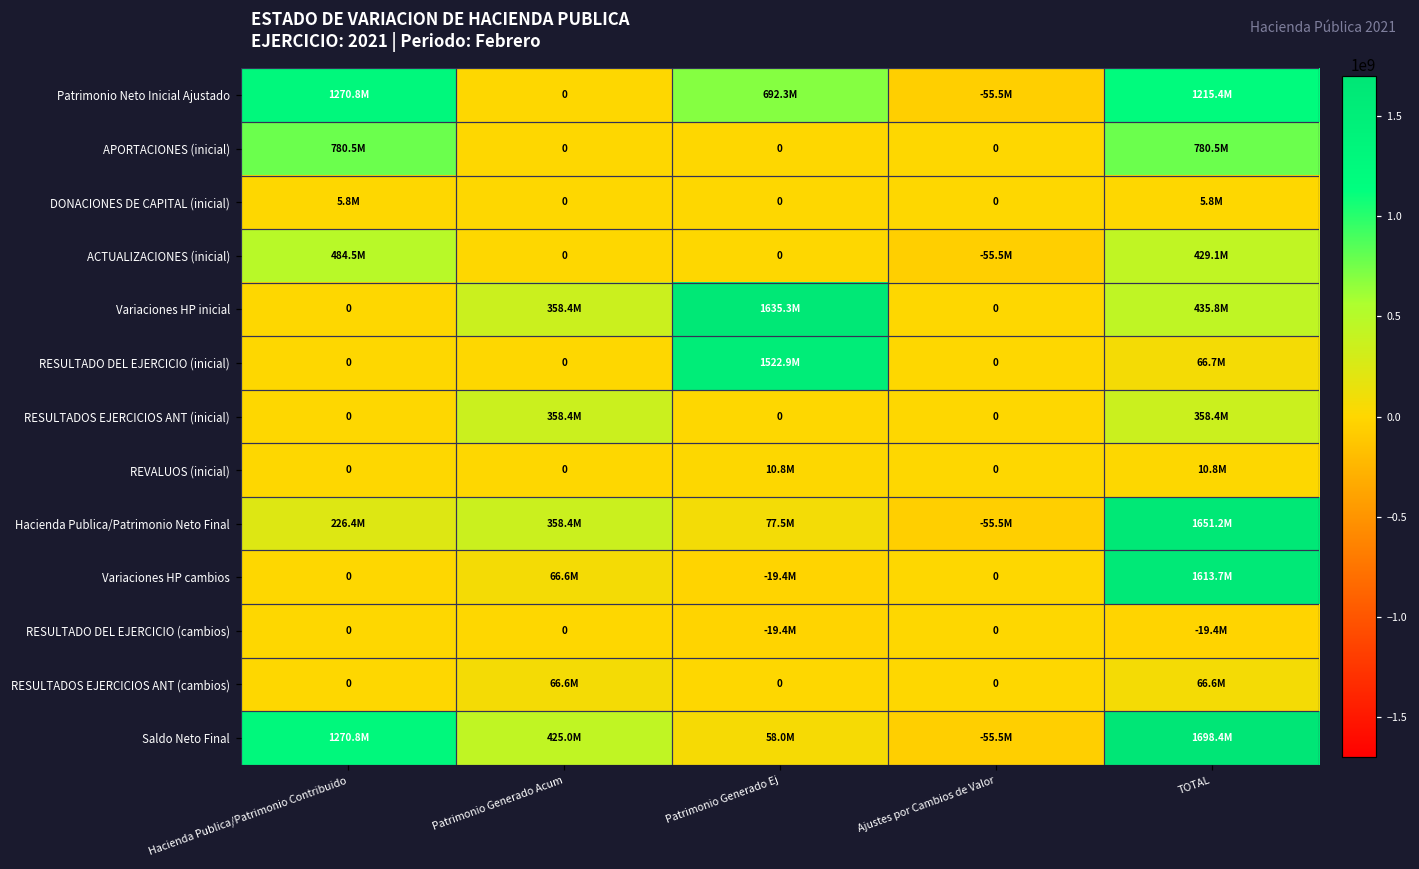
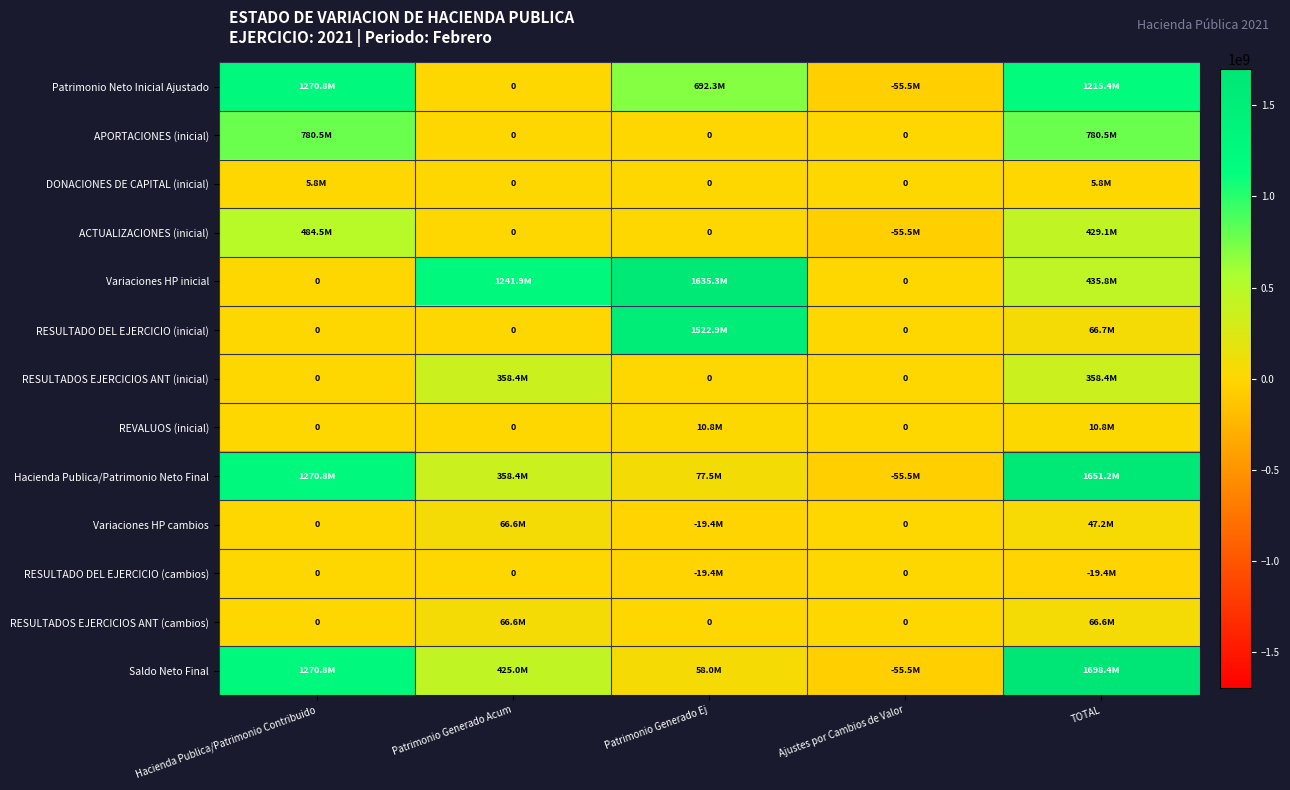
  {
    "Patrimonio Neto Inicial Ajustado": {
      "Hacienda Publica/Patrimonio Contribuido": "1270.8M",
      "Patrimonio Generado Acum": "0",
      "Patrimonio Generado Ej": "692.3M",
      "Ajustes por Cambios de Valor": "-55.5M",
      "TOTAL": "1215.4M"
    },
    "APORTACIONES (inicial)": {
      "Hacienda Publica/Patrimonio Contribuido": "780.5M",
      "Patrimonio Generado Acum": "0",
      "Patrimonio Generado Ej": "0",
      "Ajustes por Cambios de Valor": "0",
      "TOTAL": "780.5M"
    },
    "DONACIONES DE CAPITAL (inicial)": {
      "Hacienda Publica/Patrimonio Contribuido": "5.8M",
      "Patrimonio Generado Acum": "0",
      "Patrimonio Generado Ej": "0",
      "Ajustes por Cambios de Valor": "0",
      "TOTAL": "5.8M"
    },
    "ACTUALIZACIONES (inicial)": {
      "Hacienda Publica/Patrimonio Contribuido": "484.5M",
      "Patrimonio Generado Acum": "0",
      "Patrimonio Generado Ej": "0",
      "Ajustes por Cambios de Valor": "-55.5M",
      "TOTAL": "429.1M"
    },
    "Variaciones HP inicial": {
      "Hacienda Publica/Patrimonio Contribuido": "0",
-     "Patrimonio Generado Acum": "358.4M",
+     "Patrimonio Generado Acum": "1241.9M",
      "Patrimonio Generado Ej": "1635.3M",
      "Ajustes por Cambios de Valor": "0",
      "TOTAL": "435.8M"
    },
    "RESULTADO DEL EJERCICIO (inicial)": {
      "Hacienda Publica/Patrimonio Contribuido": "0",
      "Patrimonio Generado Acum": "0",
      "Patrimonio Generado Ej": "1522.9M",
      "Ajustes por Cambios de Valor": "0",
      "TOTAL": "66.7M"
    },
    "RESULTADOS EJERCICIOS ANT (inicial)": {
      "Hacienda Publica/Patrimonio Contribuido": "0",
      "Patrimonio Generado Acum": "358.4M",
      "Patrimonio Generado Ej": "0",
      "Ajustes por Cambios de Valor": "0",
      "TOTAL": "358.4M"
    },
    "REVALUOS (inicial)": {
      "Hacienda Publica/Patrimonio Contribuido": "0",
      "Patrimonio Generado Acum": "0",
      "Patrimonio Generado Ej": "10.8M",
      "Ajustes por Cambios de Valor": "0",
      "TOTAL": "10.8M"
    },
    "Hacienda Publica/Patrimonio Neto Final": {
-     "Hacienda Publica/Patrimonio Contribuido": "226.4M",
+     "Hacienda Publica/Patrimonio Contribuido": "1270.8M",
      "Patrimonio Generado Acum": "358.4M",
      "Patrimonio Generado Ej": "77.5M",
      "Ajustes por Cambios de Valor": "-55.5M",
      "TOTAL": "1651.2M"
    },
    "Variaciones HP cambios": {
      "Hacienda Publica/Patrimonio Contribuido": "0",
      "Patrimonio Generado Acum": "66.6M",
      "Patrimonio Generado Ej": "-19.4M",
      "Ajustes por Cambios de Valor": "0",
-     "TOTAL": "1613.7M"
+     "TOTAL": "47.2M"
    },
    "RESULTADO DEL EJERCICIO (cambios)": {
      "Hacienda Publica/Patrimonio Contribuido": "0",
      "Patrimonio Generado Acum": "0",
      "Patrimonio Generado Ej": "-19.4M",
      "Ajustes por Cambios de Valor": "0",
      "TOTAL": "-19.4M"
    },
    "RESULTADOS EJERCICIOS ANT (cambios)": {
      "Hacienda Publica/Patrimonio Contribuido": "0",
      "Patrimonio Generado Acum": "66.6M",
      "Patrimonio Generado Ej": "0",
      "Ajustes por Cambios de Valor": "0",
      "TOTAL": "66.6M"
    },
    "Saldo Neto Final": {
      "Hacienda Publica/Patrimonio Contribuido": "1270.8M",
      "Patrimonio Generado Acum": "425.0M",
      "Patrimonio Generado Ej": "58.0M",
      "Ajustes por Cambios de Valor": "-55.5M",
      "TOTAL": "1698.4M"
    }
  }
